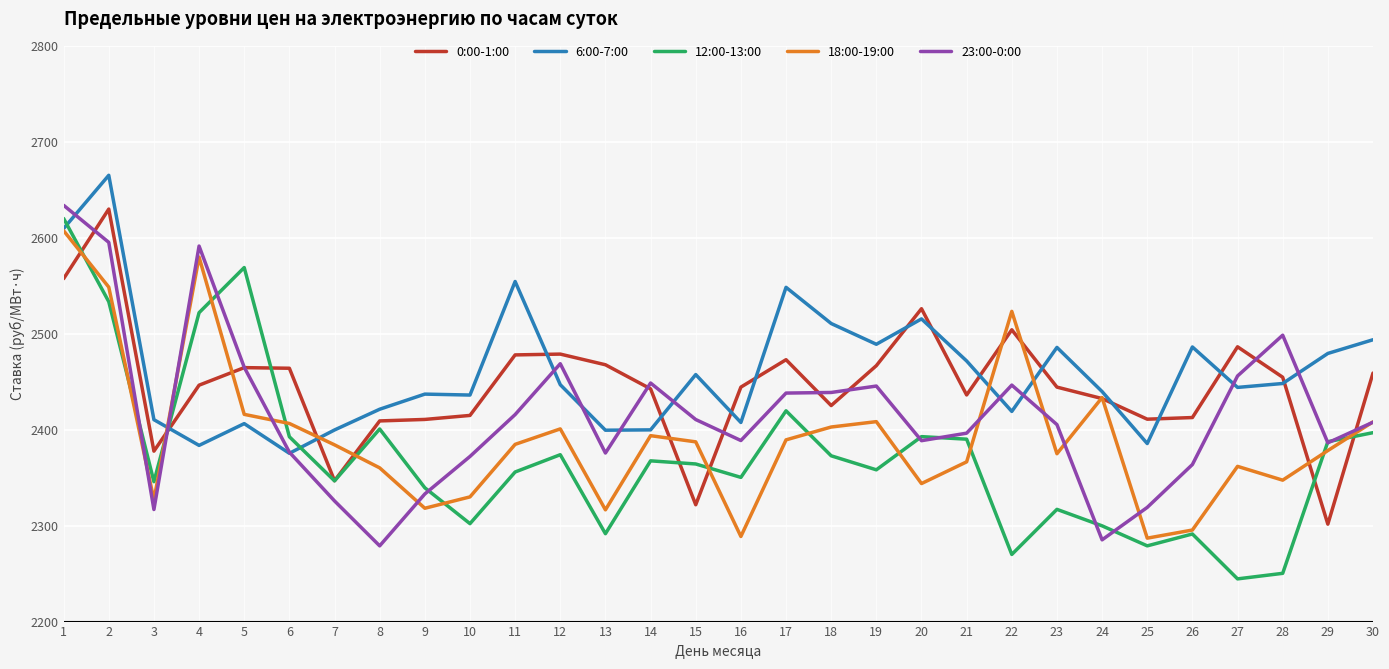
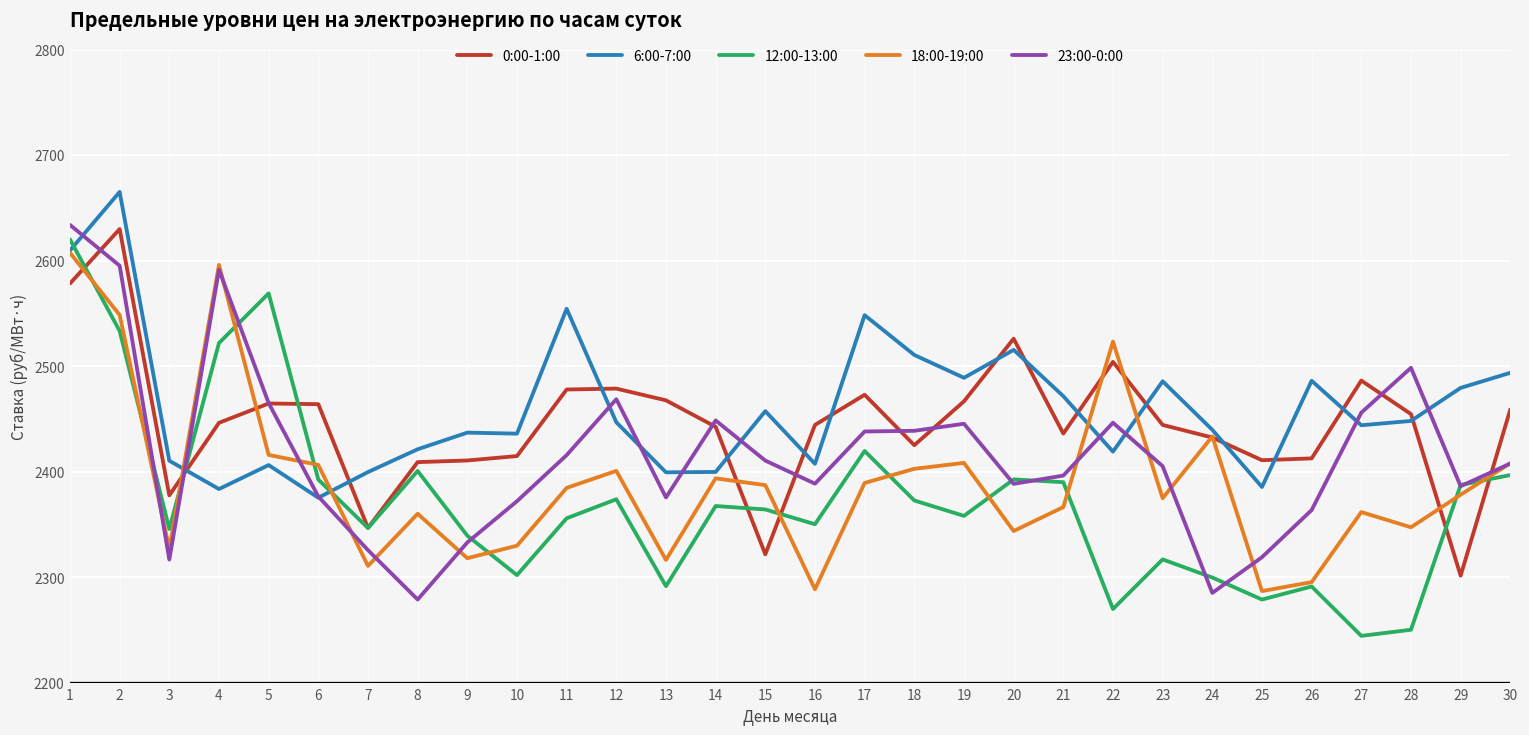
  {
    "0:00-1:00": {
-     "1": 2560,
+     "1": 2580,
      "2": 2630,
      "3": 2380,
      "4": 2450,
      "6": 2460,
      "8": 2410,
      "9": 2410,
      "10": 2410,
      "11": 2480,
      "12": 2480,
      "13": 2470,
      "14": 2440,
      "15": 2320,
      "16": 2440,
      "17": 2470,
      "18": 2430,
      "19": 2470,
      "20": 2530,
      "21": 2440,
      "22": 2500,
      "23": 2440,
      "25": 2410,
      "26": 2410,
      "27": 2490,
      "28": 2450,
      "29": 2300,
      "30": 2460
    },
    "6:00-7:00": {
      "2": 2670,
      "3": 2410,
      "4": 2380,
      "5": 2410,
      "7": 2400,
      "8": 2420,
      "9": 2440,
      "10": 2440,
      "11": 2550,
      "12": 2450,
      "13": 2400,
      "14": 2400,
      "15": 2460,
      "16": 2410,
      "17": 2550,
      "18": 2510,
      "19": 2490,
      "20": 2520,
      "21": 2470,
      "22": 2420,
      "23": 2490,
      "24": 2440,
      "25": 2390,
      "26": 2490,
      "27": 2440,
      "28": 2450,
      "29": 2480,
      "30": 2490
    },
    "12:00-13:00": {
      "1": 2620,
      "2": 2530,
      "3": 2350,
      "4": 2520,
      "5": 2570,
      "6": 2390,
      "8": 2400,
      "9": 2340,
      "10": 2300,
      "11": 2360,
      "12": 2370,
      "13": 2290,
      "14": 2370,
      "15": 2360,
      "16": 2350,
      "17": 2420,
      "18": 2370,
      "19": 2360,
      "20": 2390,
      "21": 2390,
      "22": 2270,
      "23": 2320,
      "24": 2300,
      "25": 2280,
      "26": 2290,
      "27": 2240,
      "28": 2250,
      "30": 2400
    },
    "18:00-19:00": {
      "2": 2550,
      "3": 2330,
-     "4": 2580,
+     "4": 2600,
      "5": 2420,
      "6": 2410,
-     "7": 2380,
+     "7": 2310,
      "8": 2360,
      "9": 2320,
      "10": 2330,
      "11": 2380,
      "12": 2400,
      "13": 2320,
      "14": 2390,
      "15": 2390,
      "16": 2290,
      "17": 2390,
      "18": 2400,
      "19": 2410,
      "20": 2340,
      "21": 2370,
      "22": 2520,
      "23": 2370,
      "25": 2290,
      "26": 2300,
      "27": 2360,
      "28": 2350,
      "29": 2380
    },
    "23:00-0:00": {
      "1": 2630,
      "2": 2600,
      "3": 2320,
      "4": 2590,
      "7": 2330,
      "8": 2280,
      "9": 2330,
      "10": 2370,
      "11": 2420,
      "12": 2470,
      "13": 2380,
      "14": 2450,
      "15": 2410,
      "16": 2390,
      "17": 2440,
      "18": 2440,
      "19": 2450,
      "20": 2390,
      "21": 2400,
      "22": 2450,
      "23": 2410,
      "24": 2290,
      "25": 2320,
      "26": 2360,
      "27": 2460,
      "28": 2500
    }
  }
